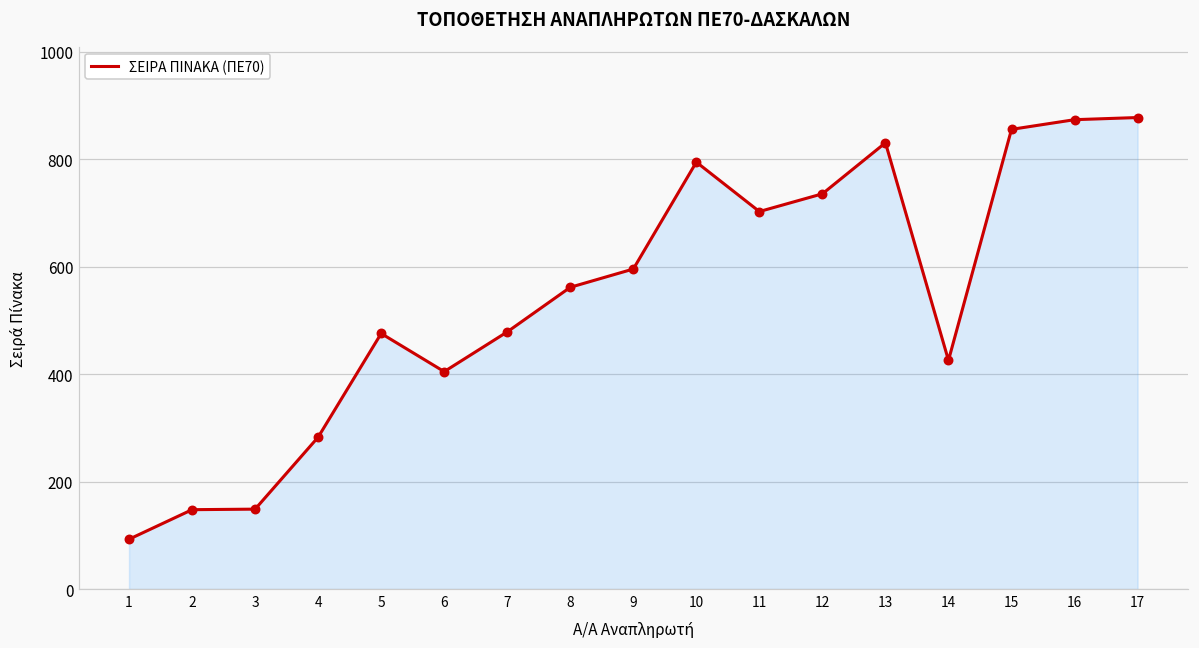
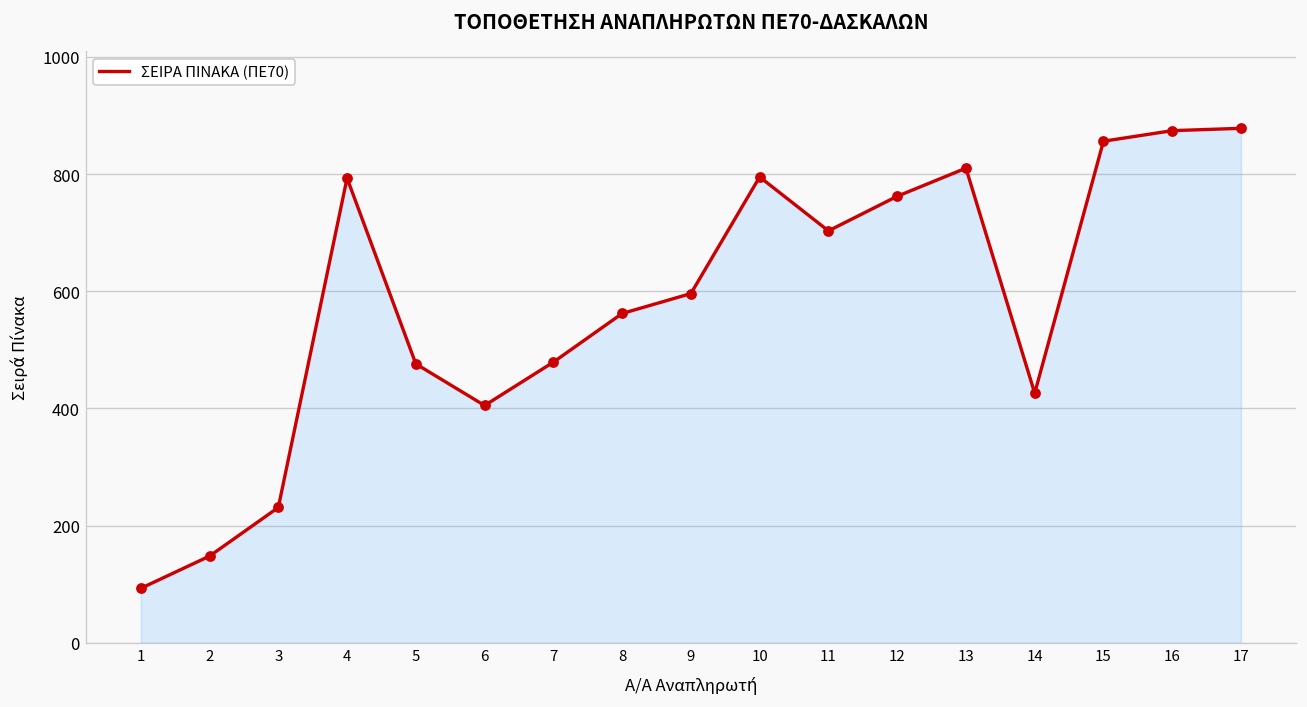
  {
    "1": 90,
    "2": 150,
-   "3": 150,
-   "4": 280,
+   "3": 230,
+   "4": 790,
    "5": 480,
    "6": 410,
    "7": 480,
    "8": 560,
    "9": 600,
    "10": 800,
    "11": 700,
-   "12": 740,
-   "13": 830,
+   "12": 760,
+   "13": 810,
    "14": 430,
    "15": 860,
    "16": 870,
    "17": 880
  }
